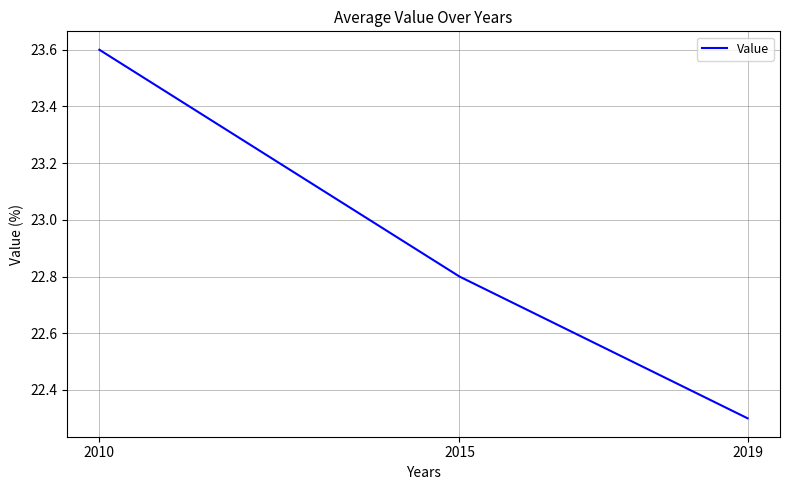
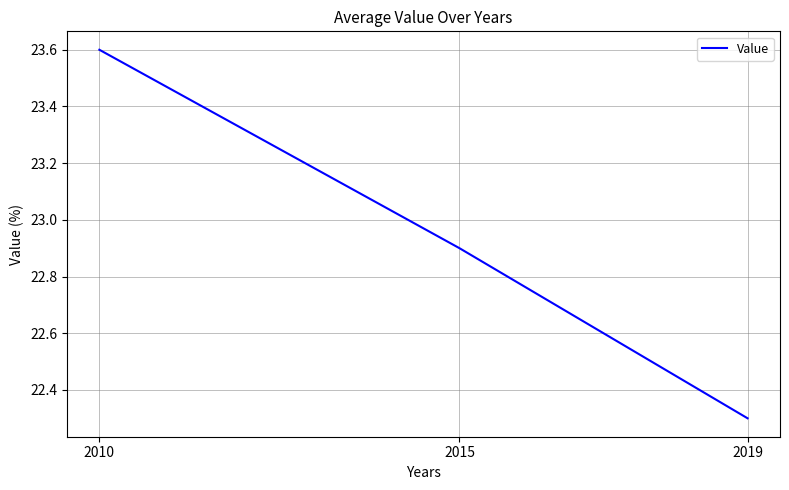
  {
    "2010": 23.6,
-   "2015": 22.8,
+   "2015": 22.9,
    "2019": 22.3
  }
